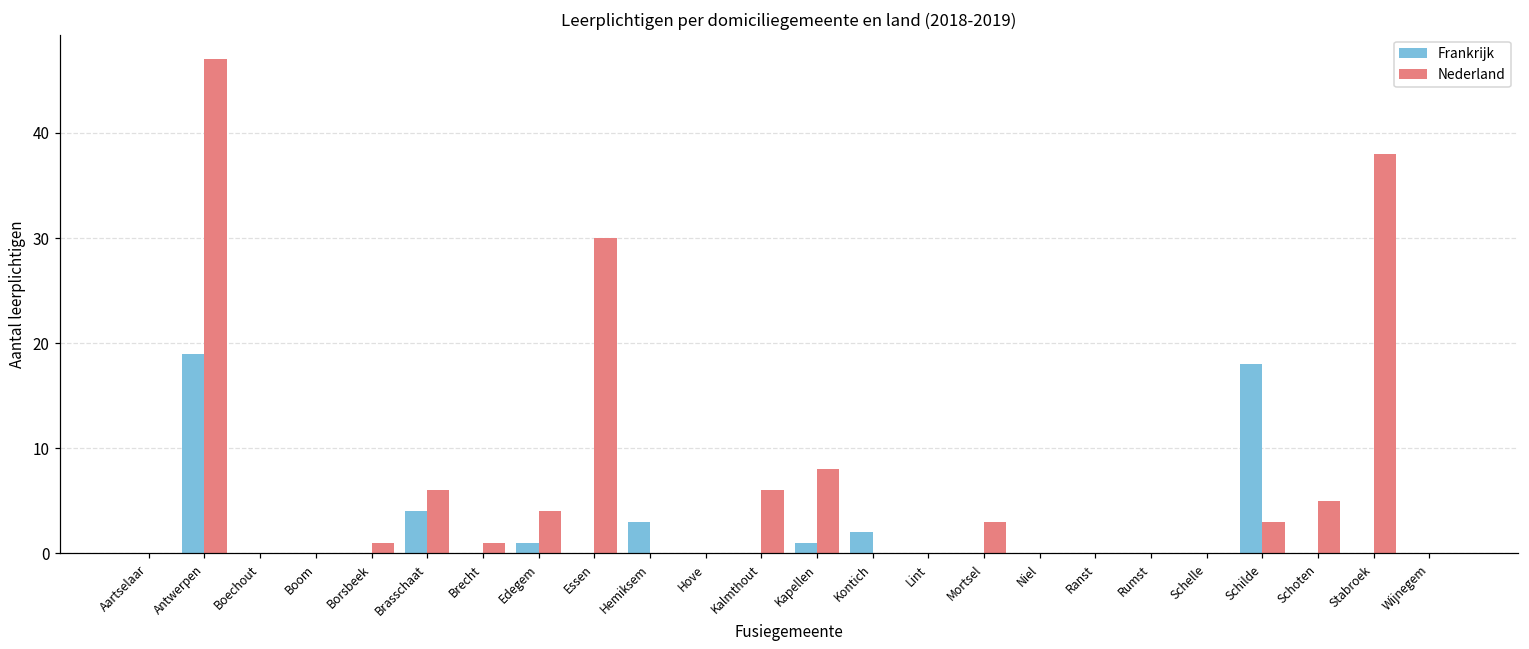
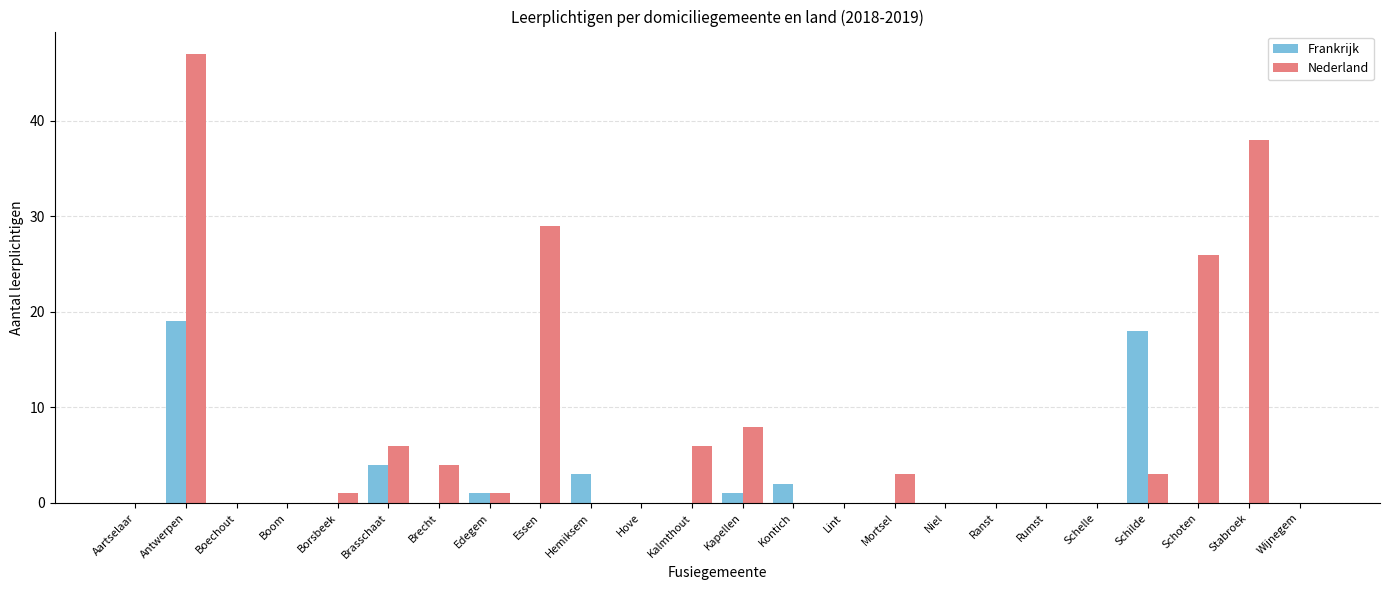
  {
    "Frankrijk": {
      "Aartselaar": 0,
      "Antwerpen": 19,
      "Boechout": 0,
      "Boom": 0,
      "Borsbeek": 0,
      "Brasschaat": 4,
      "Brecht": 0,
      "Edegem": 1,
      "Essen": 0,
      "Hemiksem": 3,
      "Hove": 0,
      "Kalmthout": 0,
      "Kapellen": 1,
      "Kontich": 2,
      "Lint": 0,
      "Mortsel": 0,
      "Niel": 0,
      "Ranst": 0,
      "Rumst": 0,
      "Schelle": 0,
      "Schilde": 18,
      "Schoten": 0,
      "Stabroek": 0,
      "Wijnegem": 0
    },
    "Nederland": {
      "Aartselaar": 0,
      "Antwerpen": 47,
      "Boechout": 0,
      "Boom": 0,
      "Borsbeek": 1,
      "Brasschaat": 6,
-     "Brecht": 1,
-     "Edegem": 4,
-     "Essen": 30,
+     "Brecht": 4,
+     "Edegem": 1,
+     "Essen": 29,
      "Hemiksem": 0,
      "Hove": 0,
      "Kalmthout": 6,
      "Kapellen": 8,
      "Kontich": 0,
      "Lint": 0,
      "Mortsel": 3,
      "Niel": 0,
      "Ranst": 0,
      "Rumst": 0,
      "Schelle": 0,
      "Schilde": 3,
-     "Schoten": 5,
+     "Schoten": 26,
      "Stabroek": 38,
      "Wijnegem": 0
    }
  }
